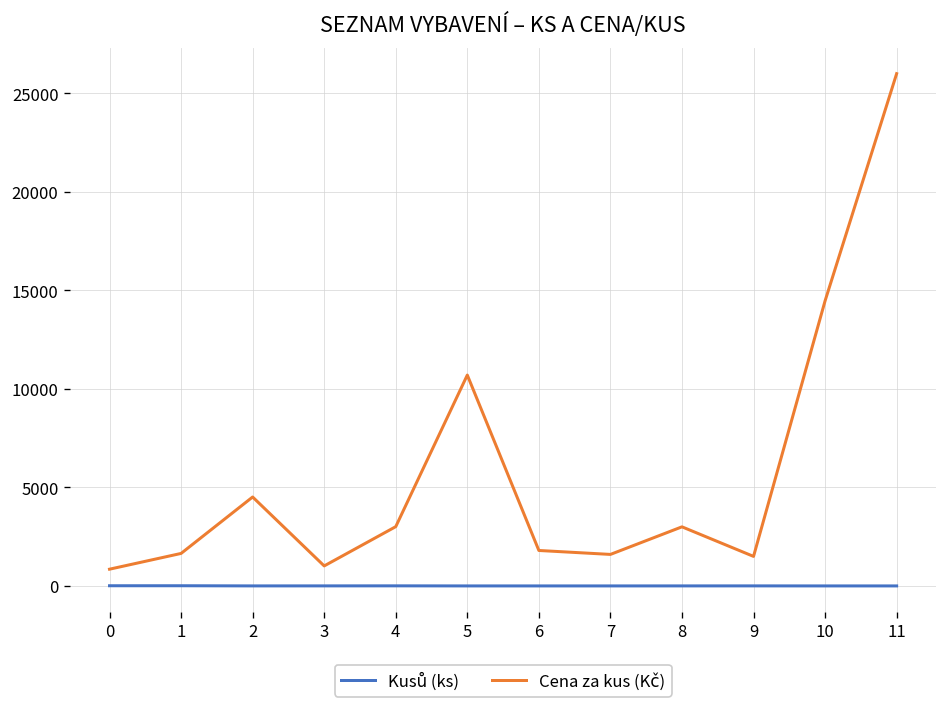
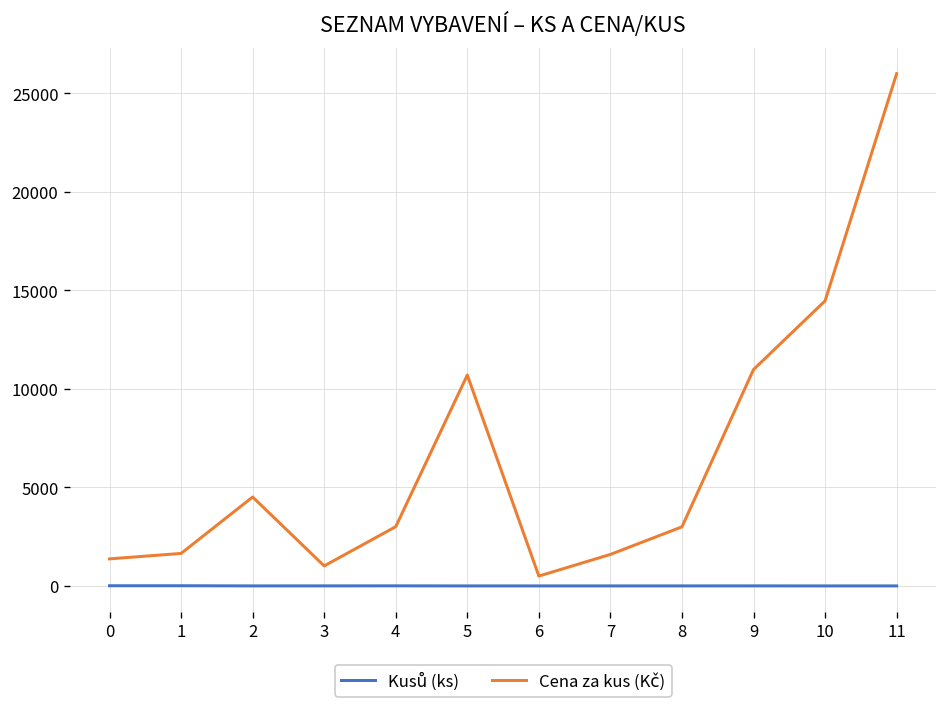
  {
    "Kusů (ks)": {
      "0": 0,
      "1": 0,
      "2": 0,
      "3": 0,
      "4": 0,
      "5": 0,
      "6": 0,
      "7": 0,
      "8": 0,
      "9": 0,
      "10": 0,
      "11": 0
    },
    "Cena za kus (Kč)": {
-     "0": 900,
+     "0": 1400,
      "1": 1700,
      "2": 4500,
      "3": 1000,
      "4": 3000,
      "5": 10700,
-     "6": 1800,
+     "6": 500,
      "7": 1600,
      "8": 3000,
-     "9": 1500,
+     "9": 11000,
      "10": 14500,
      "11": 26000
    }
  }
